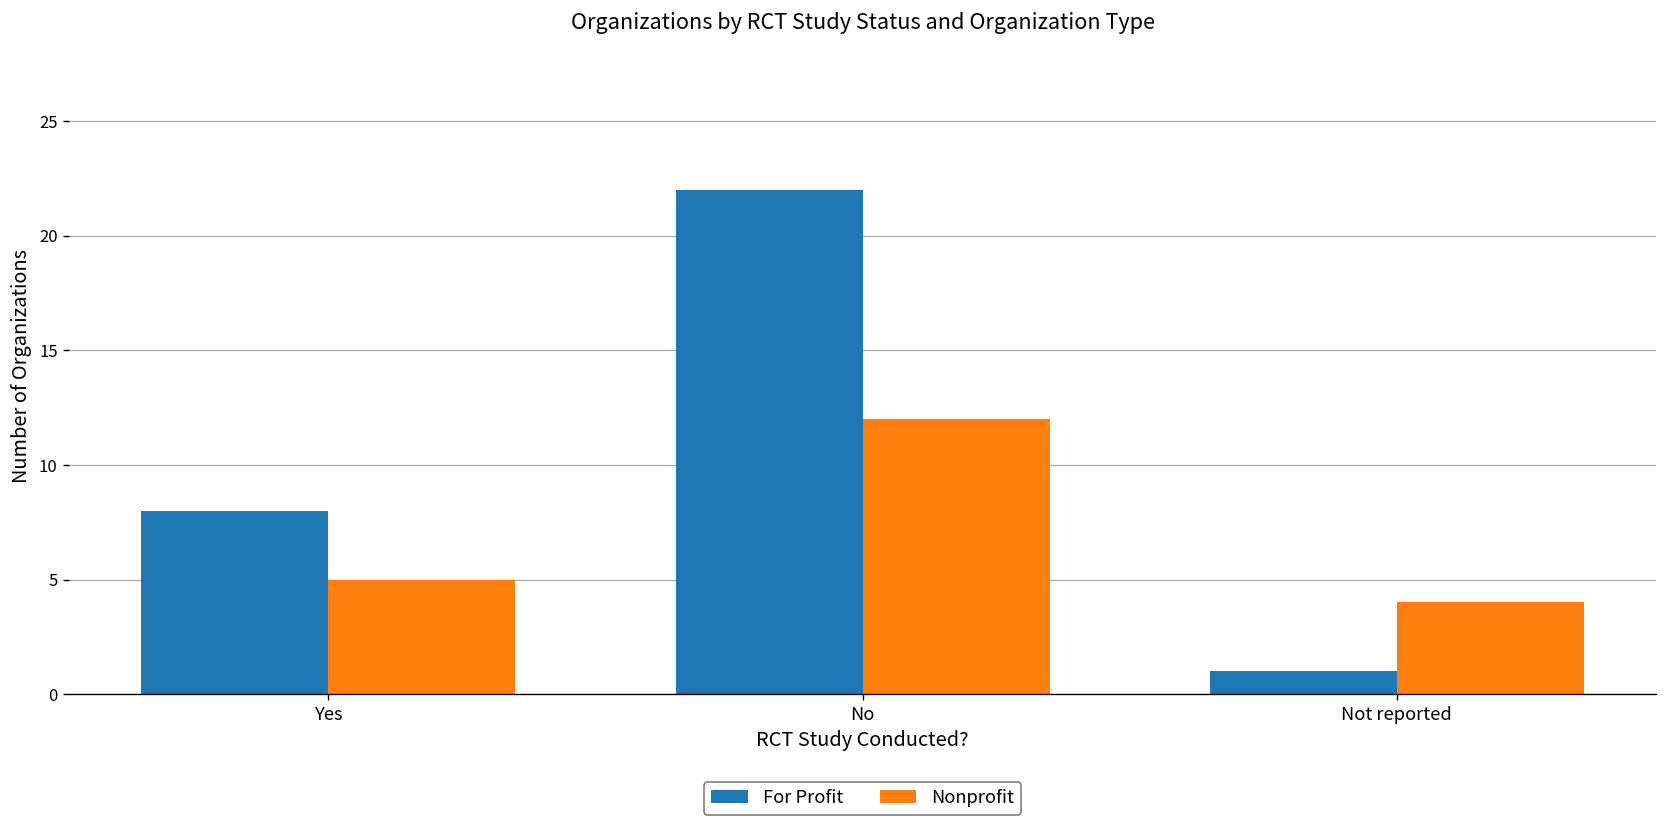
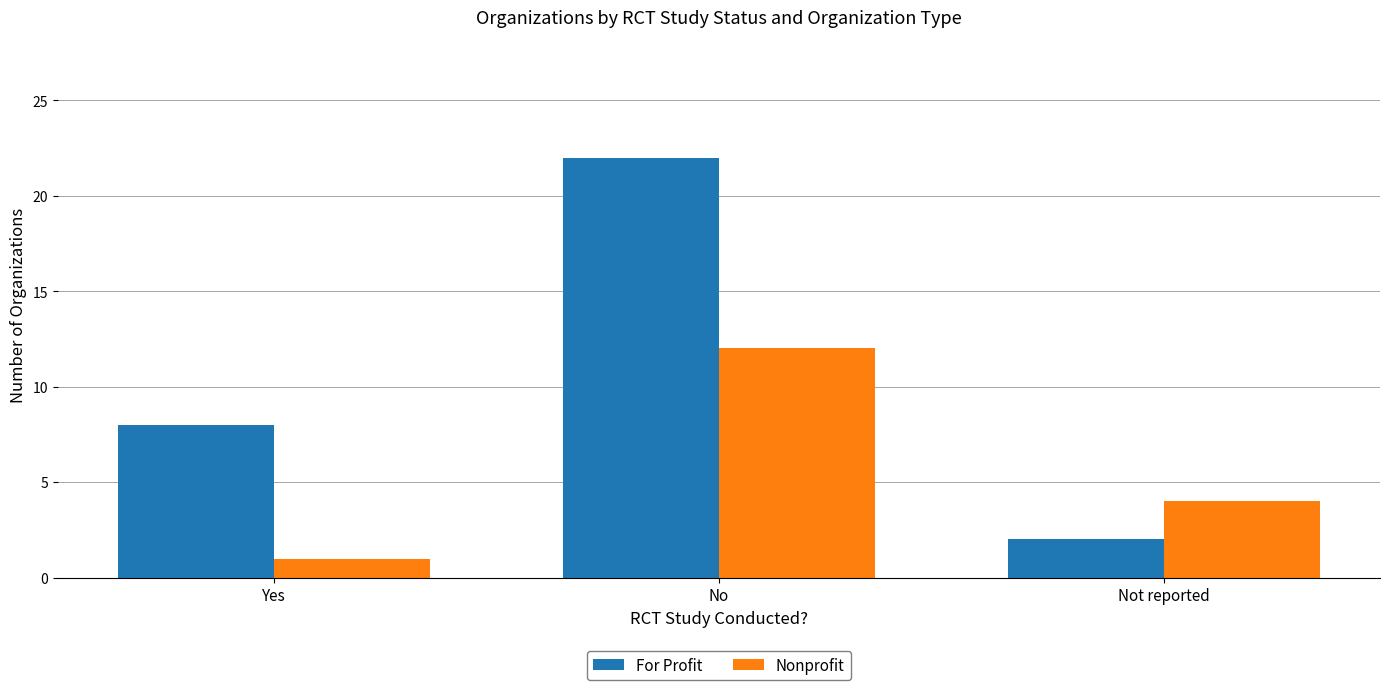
  {
    "For Profit": {
      "Yes": 8,
      "No": 22,
-     "Not reported": 1
+     "Not reported": 2
    },
    "Nonprofit": {
-     "Yes": 5,
+     "Yes": 1,
      "No": 12,
      "Not reported": 4
    }
  }
